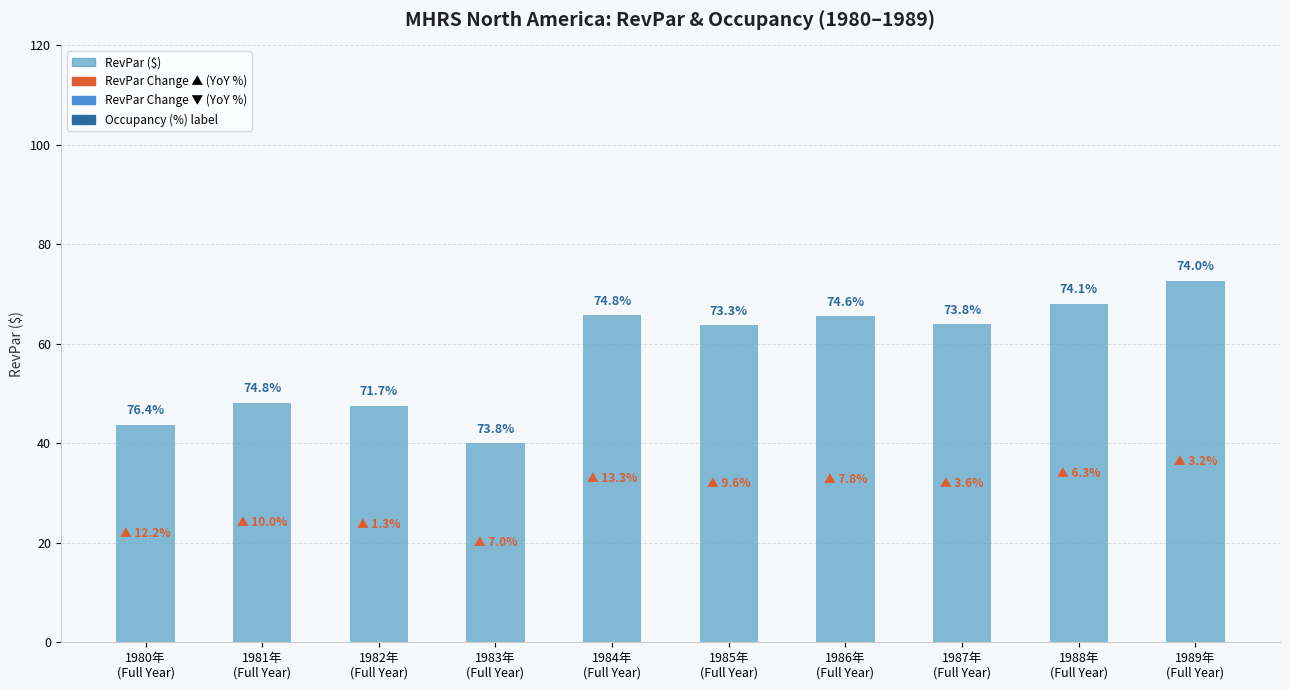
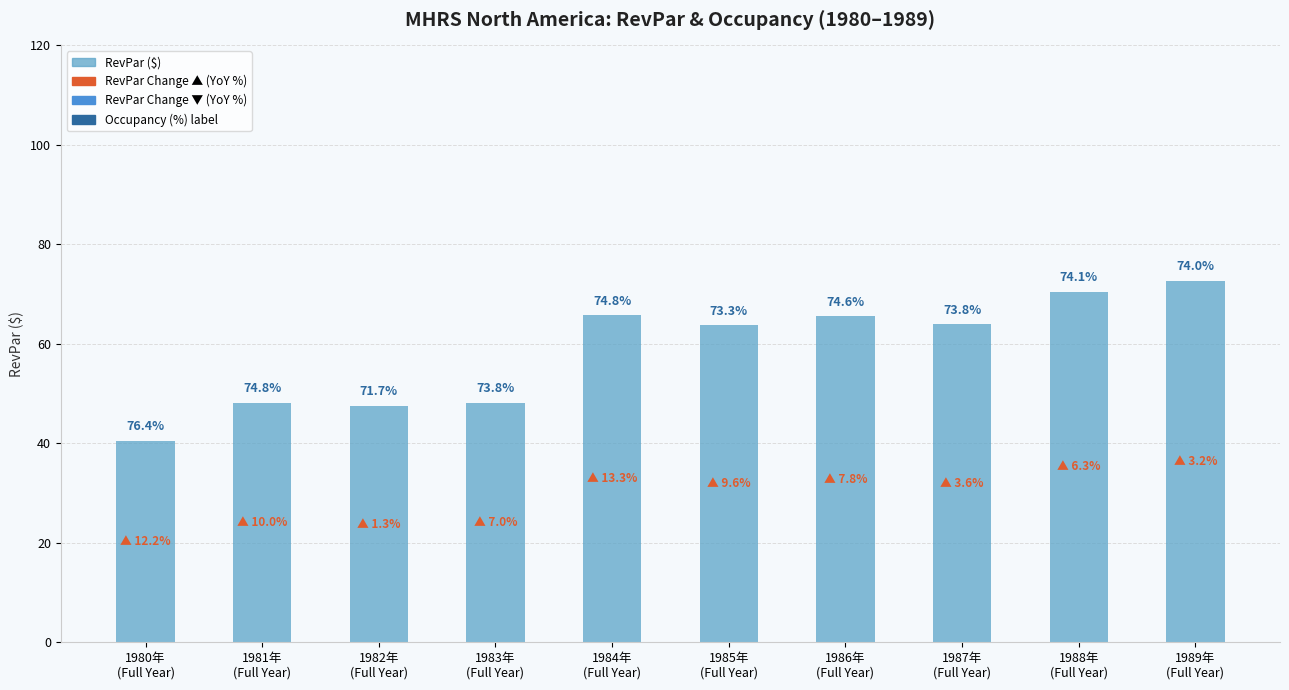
  {
-   "1980年 (Full Year)": 44,
-   "1983年 (Full Year)": 40,
-   "1988年 (Full Year)": 68
+   "1980年 (Full Year)": 41,
+   "1983年 (Full Year)": 48,
+   "1988年 (Full Year)": 70
  }
